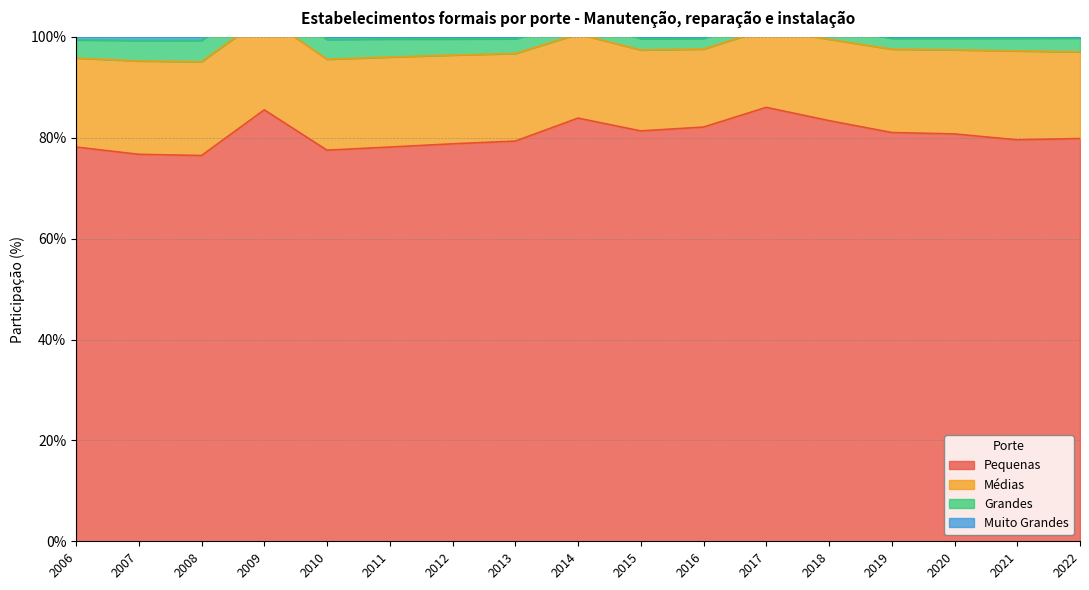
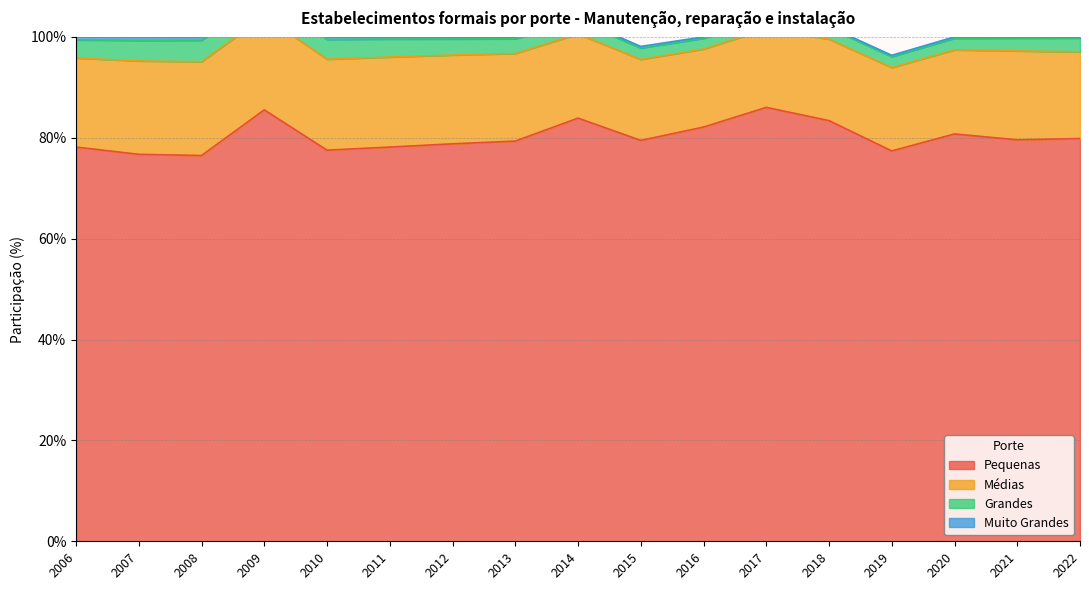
  {
    "Pequenas": {
      "2006": "78%",
      "2007": "77%",
      "2008": "76%",
      "2009": "86%",
      "2010": "78%",
      "2011": "78%",
      "2012": "79%",
      "2013": "79%",
      "2014": "84%",
-     "2015": "81%",
+     "2015": "79%",
      "2016": "82%",
      "2017": "86%",
      "2018": "83%",
-     "2019": "81%",
+     "2019": "77%",
      "2020": "81%",
      "2021": "80%",
      "2022": "80%"
    },
    "Médias": {
      "2006": "18%",
      "2007": "19%",
      "2008": "19%",
      "2010": "18%",
      "2011": "18%",
      "2012": "18%",
      "2013": "17%",
      "2015": "16%",
      "2016": "15%",
      "2018": "16%",
      "2019": "17%",
      "2020": "17%",
      "2021": "18%",
      "2022": "17%"
    },
    "Grandes": {
      "2006": "4%",
      "2007": "4%",
      "2008": "4%"
    },
    "Muito Grandes": {
      "2006": "1%",
      "2007": "1%",
      "2008": "1%"
    }
  }
